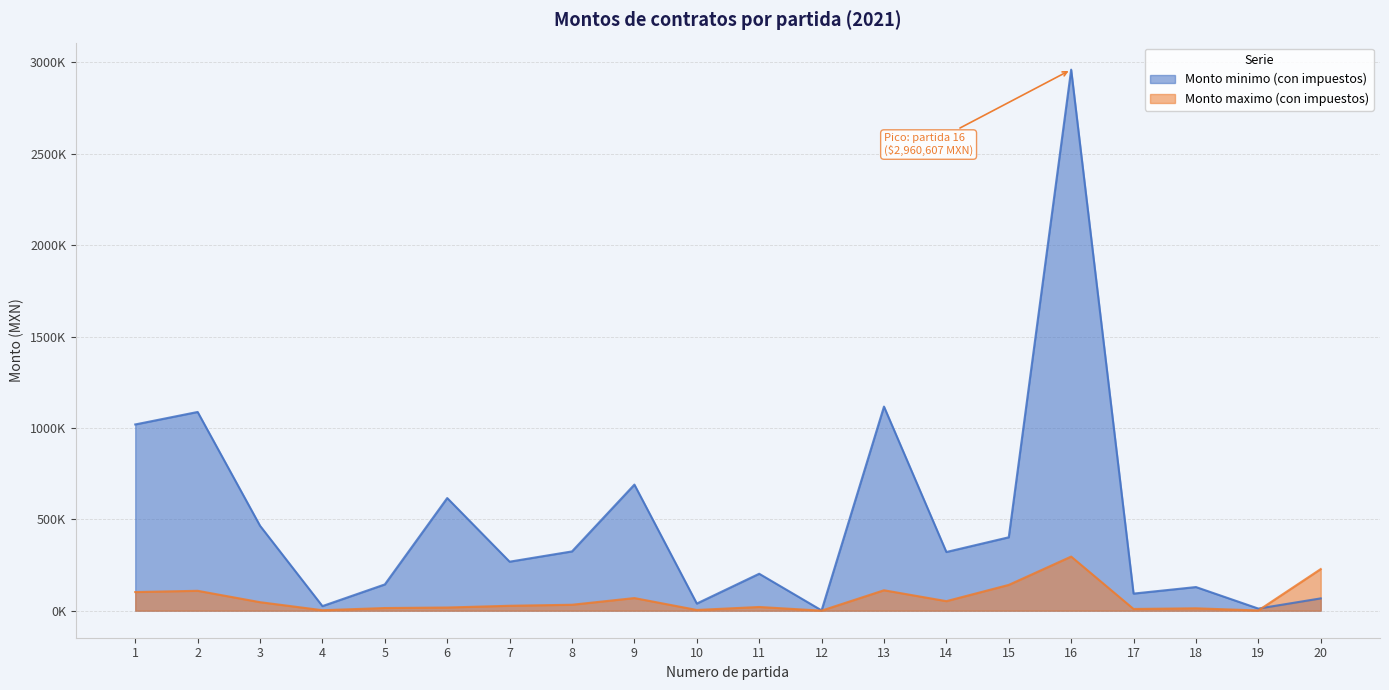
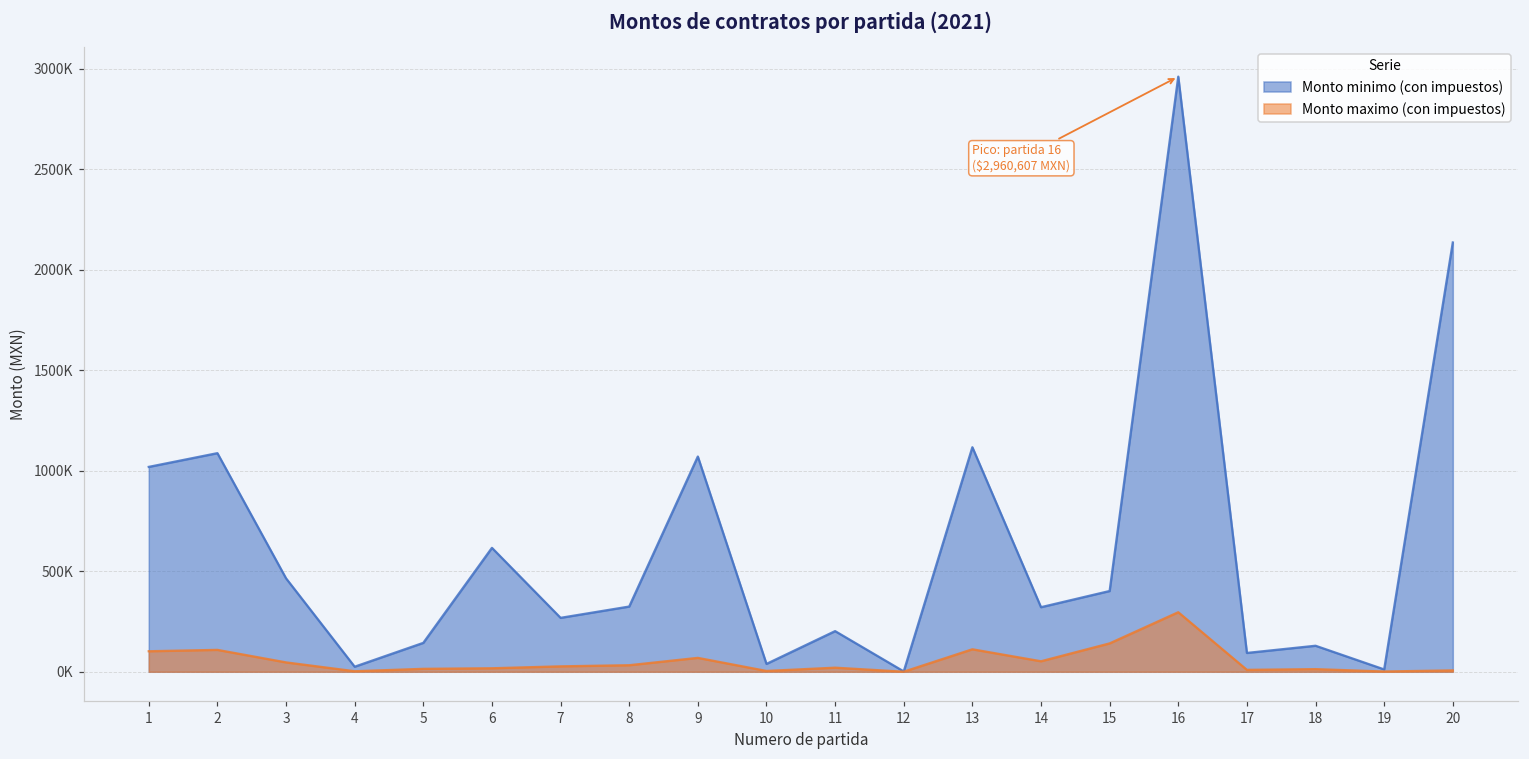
  {
    "Monto minimo (con impuestos)": {
      "1": 1020000,
      "2": 1090000,
      "3": 460000,
      "4": 20000,
      "5": 140000,
      "6": 620000,
      "7": 270000,
      "8": 320000,
-     "9": 690000,
+     "9": 1070000,
      "10": 40000,
      "11": 200000,
      "13": 1120000,
      "14": 320000,
      "15": 400000,
      "17": 90000,
      "18": 130000,
-     "20": 70000
+     "20": 2140000
    },
    "Monto maximo (con impuestos)": {
      "1": 100000,
      "2": 110000,
      "3": 50000,
      "4": 0,
      "5": 10000,
      "6": 20000,
      "7": 30000,
      "8": 30000,
      "9": 70000,
      "10": 0,
      "11": 20000,
      "13": 110000,
      "14": 50000,
      "15": 140000,
      "16": 300000,
      "17": 10000,
      "18": 10000,
-     "20": 230000
+     "20": 10000
    }
  }
